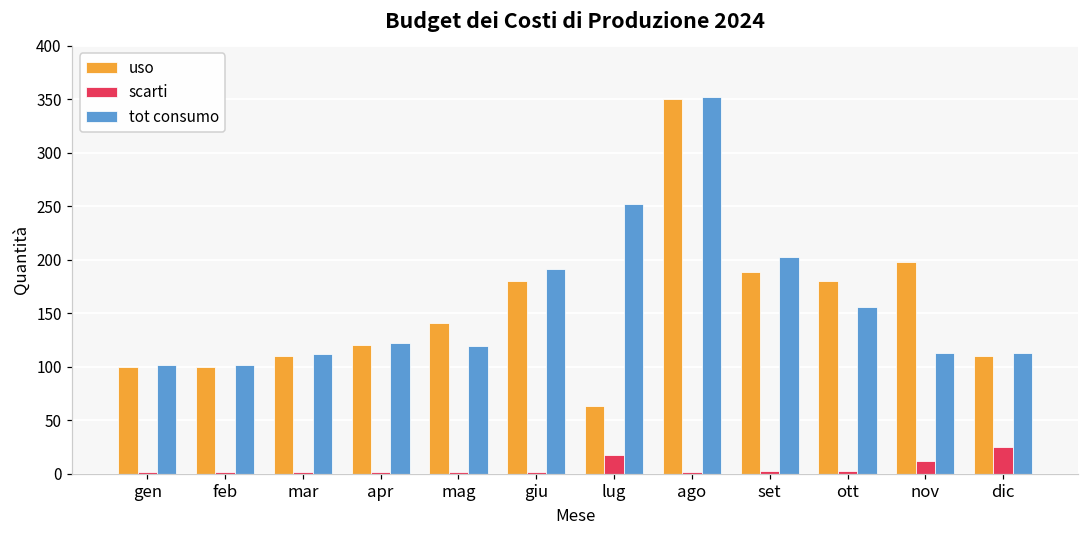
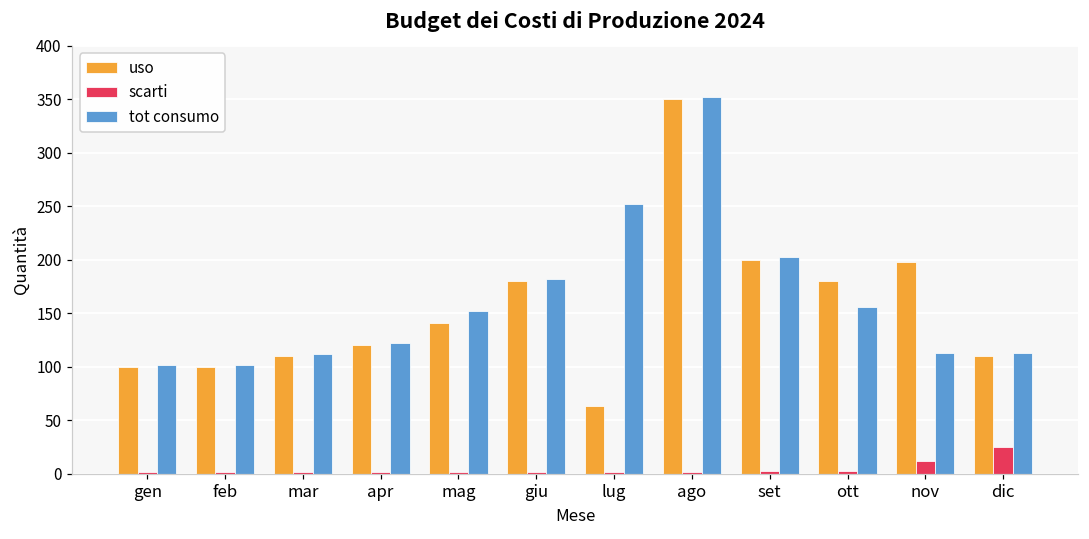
  {
    "uso": {
      "gen": 100,
      "feb": 100,
      "mar": 110,
      "apr": 120,
      "mag": 140,
      "giu": 180,
      "lug": 60,
      "ago": 350,
-     "set": 190,
+     "set": 200,
      "ott": 180,
      "nov": 200,
      "dic": 110
    },
    "scarti": {
-     "lug": 20,
+     "lug": 0,
      "set": 0,
      "ott": 0,
      "nov": 10,
      "dic": 30
    },
    "tot consumo": {
      "gen": 100,
      "feb": 100,
      "mar": 110,
      "apr": 120,
-     "mag": 120,
-     "giu": 190,
+     "mag": 150,
+     "giu": 180,
      "lug": 250,
      "ago": 350,
      "set": 200,
      "ott": 160,
      "nov": 110,
      "dic": 110
    }
  }
